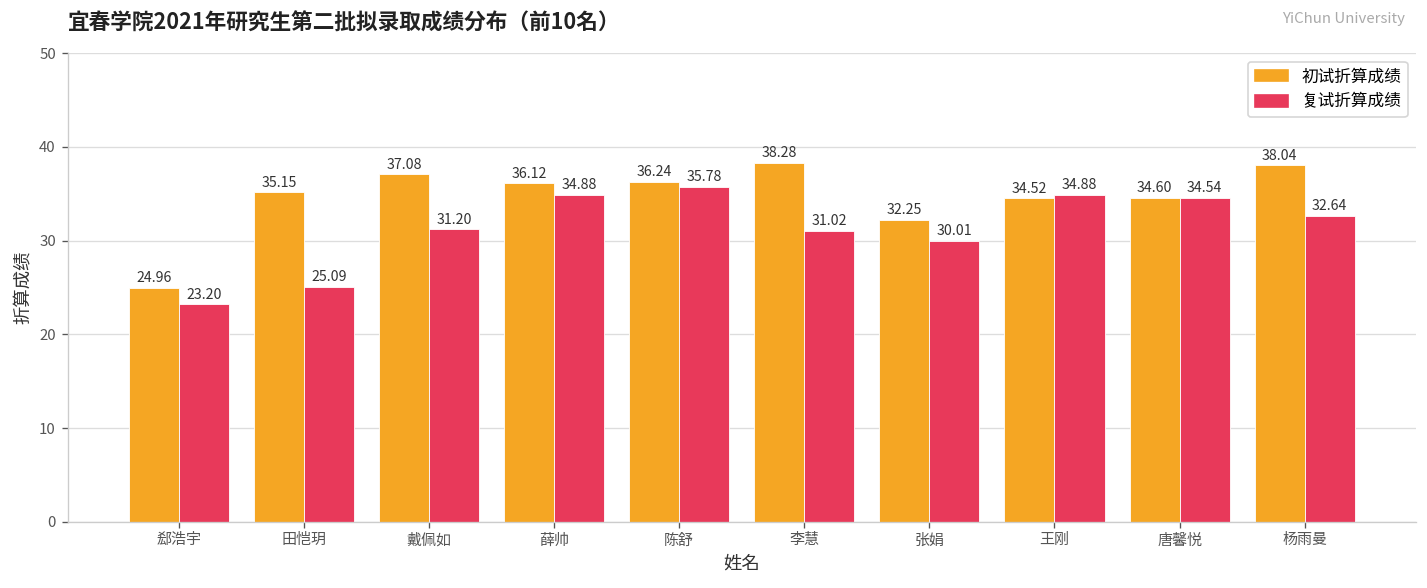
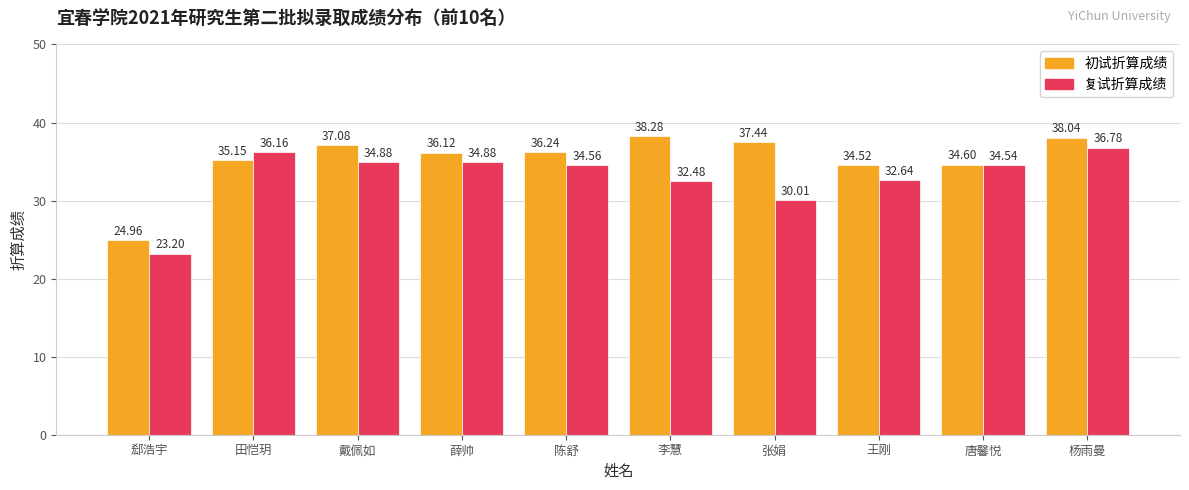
  {
    "初试折算成绩": {
      "郄浩宇": 24.96,
      "田恺玥": 35.15,
      "戴佩如": 37.08,
      "薛帅": 36.12,
      "陈舒": 36.24,
      "李慧": 38.28,
-     "张娟": 32.25,
+     "张娟": 37.44,
      "王刚": 34.52,
      "唐馨悦": 34.60,
      "杨雨曼": 38.04
    },
    "复试折算成绩": {
      "郄浩宇": 23.20,
-     "田恺玥": 25.09,
-     "戴佩如": 31.20,
+     "田恺玥": 36.16,
+     "戴佩如": 34.88,
      "薛帅": 34.88,
-     "陈舒": 35.78,
-     "李慧": 31.02,
+     "陈舒": 34.56,
+     "李慧": 32.48,
      "张娟": 30.01,
-     "王刚": 34.88,
+     "王刚": 32.64,
      "唐馨悦": 34.54,
-     "杨雨曼": 32.64
+     "杨雨曼": 36.78
    }
  }
